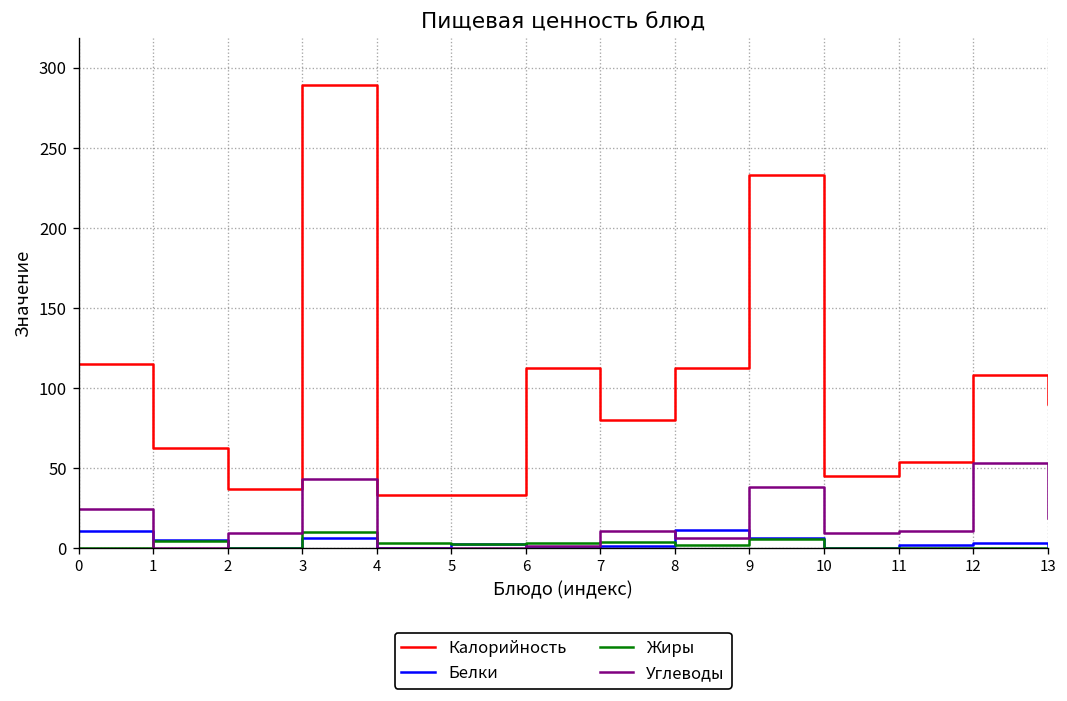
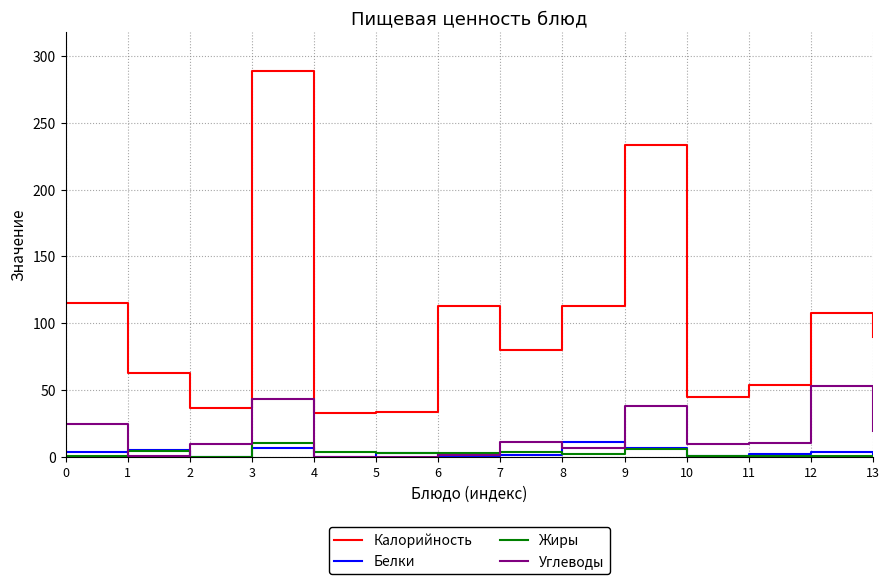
  {
    "Калорийность": {
      "0": 115,
      "1": 63,
      "2": 37,
      "3": 289,
      "4": 33,
      "5": 33,
      "6": 113,
      "7": 80,
      "8": 113,
      "9": 233,
      "10": 45,
      "11": 54,
      "12": 108,
      "13": 90
    },
    "Белки": {
-     "0": 11,
+     "0": 4,
      "3": 6,
      "7": 1,
      "8": 11,
      "12": 3
    },
    "Жиры": {
      "0": 0,
      "3": 10,
      "4": 4,
      "7": 4,
      "8": 2,
      "12": 0
    },
    "Углеводы": {
      "0": 25,
      "1": 0,
      "2": 10,
      "3": 43,
      "5": 0,
      "7": 11,
      "8": 7,
      "9": 38,
      "10": 10,
      "11": 11,
      "12": 53,
      "13": 19
    }
  }
